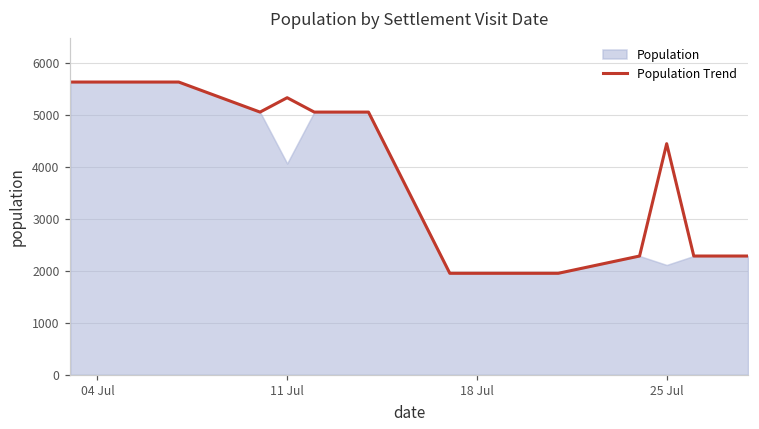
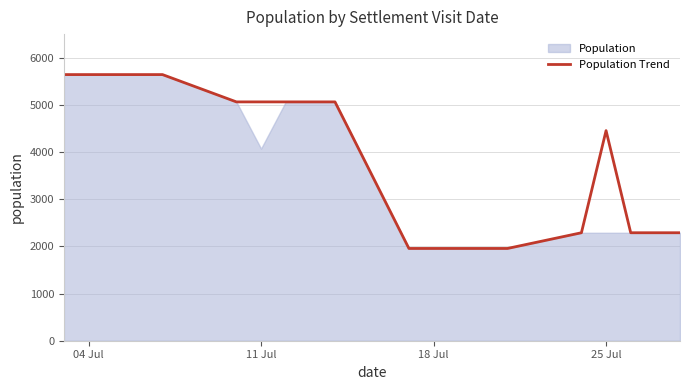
  {
    "Population Trend": {
-     "11 Jul": 5300,
+     "11 Jul": 5100,
      "25 Jul": 4500
    },
    "Population": {
      "11 Jul": 4100,
-     "25 Jul": 2100
+     "25 Jul": 2300
    }
  }
